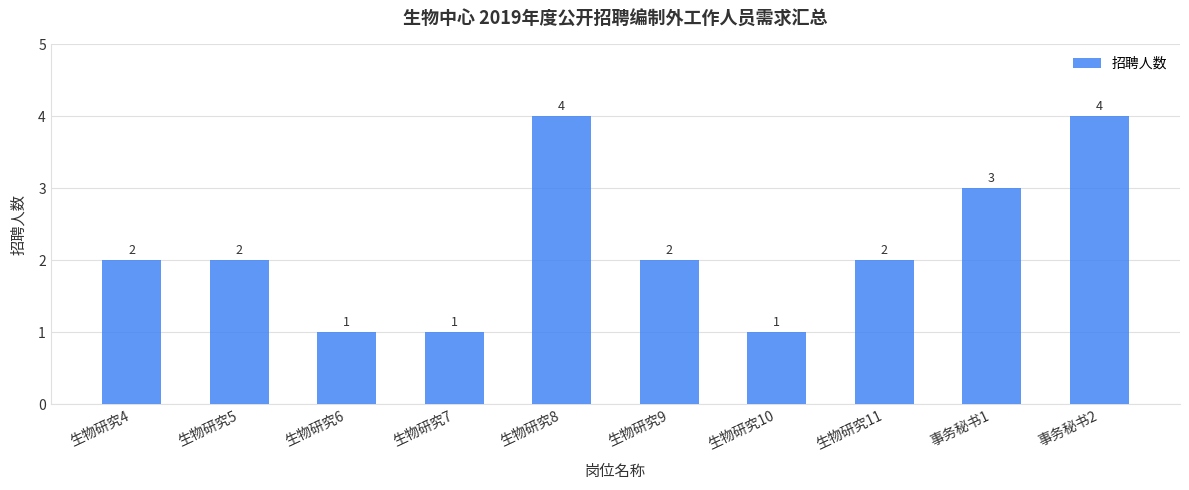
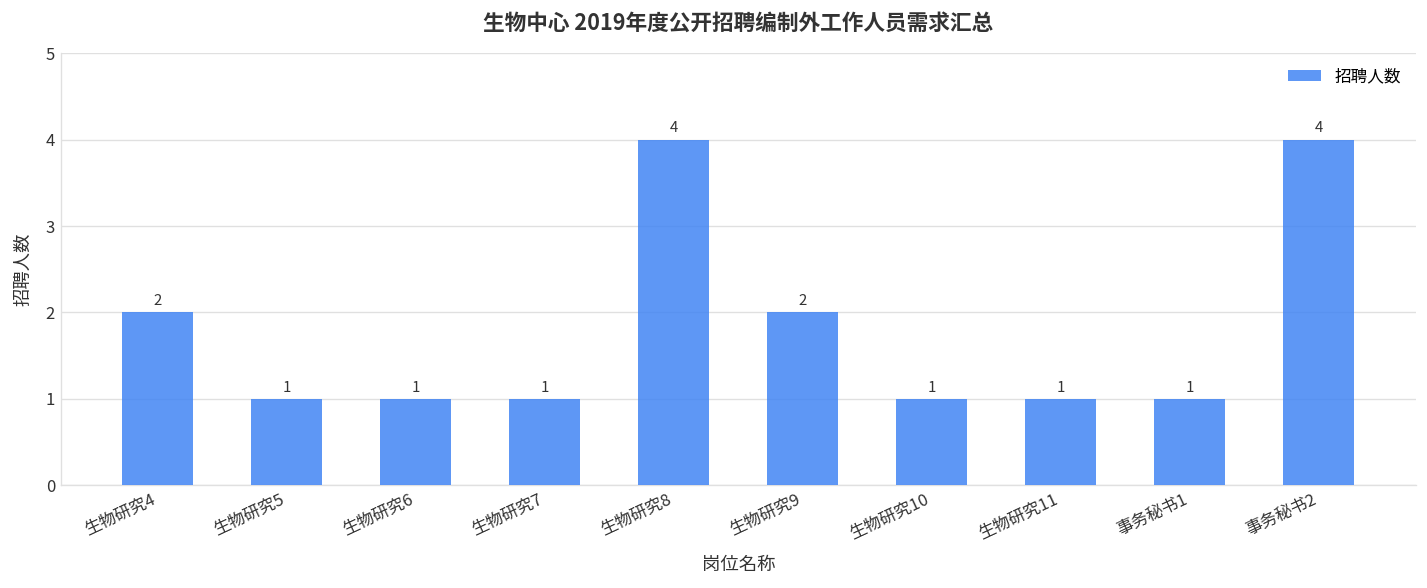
  {
    "生物研究4": 2,
-   "生物研究5": 2,
+   "生物研究5": 1,
    "生物研究6": 1,
    "生物研究7": 1,
    "生物研究8": 4,
    "生物研究9": 2,
    "生物研究10": 1,
-   "生物研究11": 2,
-   "事务秘书1": 3,
+   "生物研究11": 1,
+   "事务秘书1": 1,
    "事务秘书2": 4
  }
